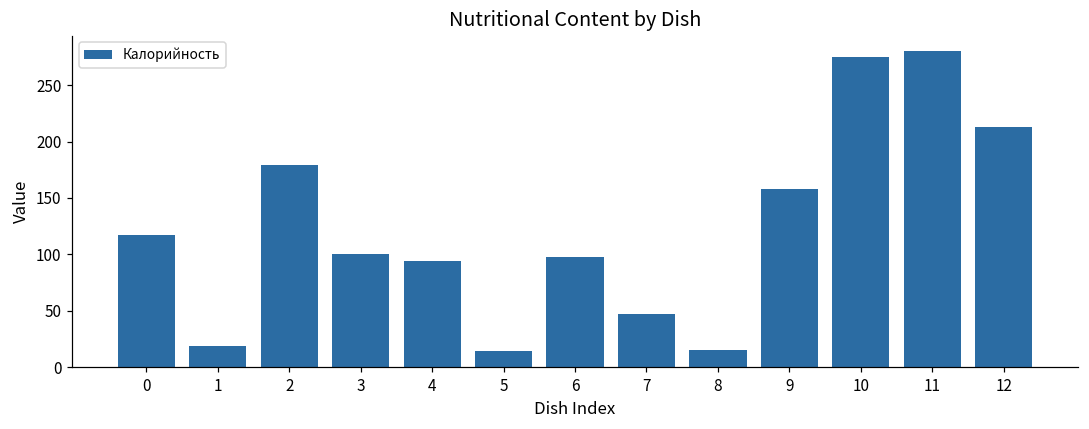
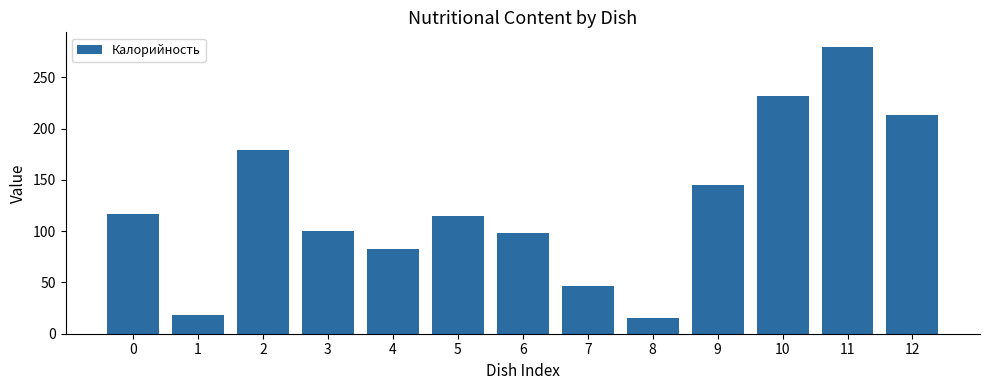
  {
    "0": 117,
    "1": 19,
    "2": 179,
    "3": 100,
-   "4": 94,
-   "5": 14,
+   "4": 83,
+   "5": 115,
    "6": 98,
    "7": 47,
    "8": 15,
-   "9": 158,
-   "10": 275,
+   "9": 145,
+   "10": 232,
    "11": 280,
    "12": 213
  }
